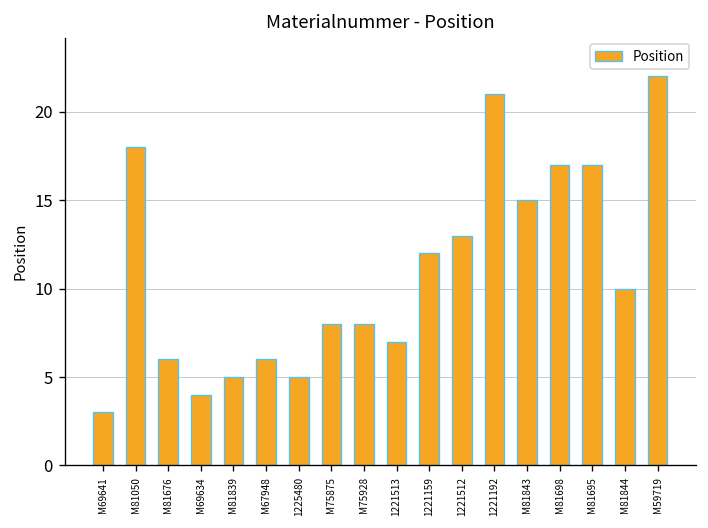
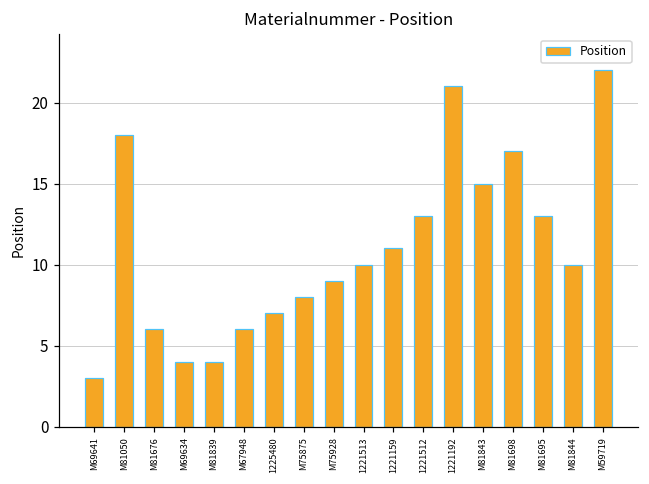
  {
    "M69641": 3,
    "M81050": 18,
    "M81676": 6,
    "M69634": 4,
-   "M81839": 5,
+   "M81839": 4,
    "M67948": 6,
-   "1225480": 5,
+   "1225480": 7,
    "M75875": 8,
-   "M75928": 8,
-   "1221513": 7,
-   "1221159": 12,
+   "M75928": 9,
+   "1221513": 10,
+   "1221159": 11,
    "1221512": 13,
    "1221192": 21,
    "M81843": 15,
    "M81698": 17,
-   "M81695": 17,
+   "M81695": 13,
    "M81844": 10,
    "M59719": 22
  }
